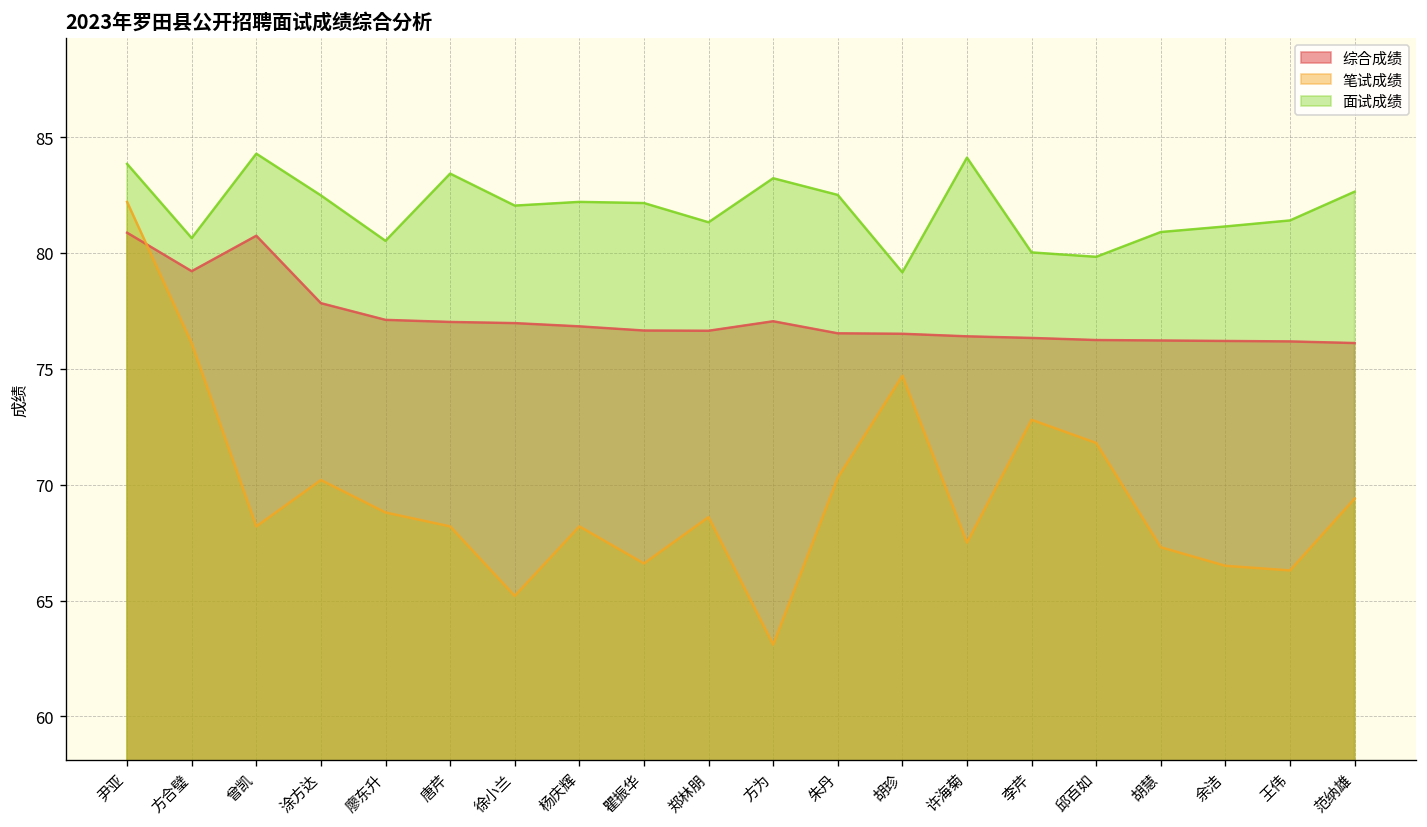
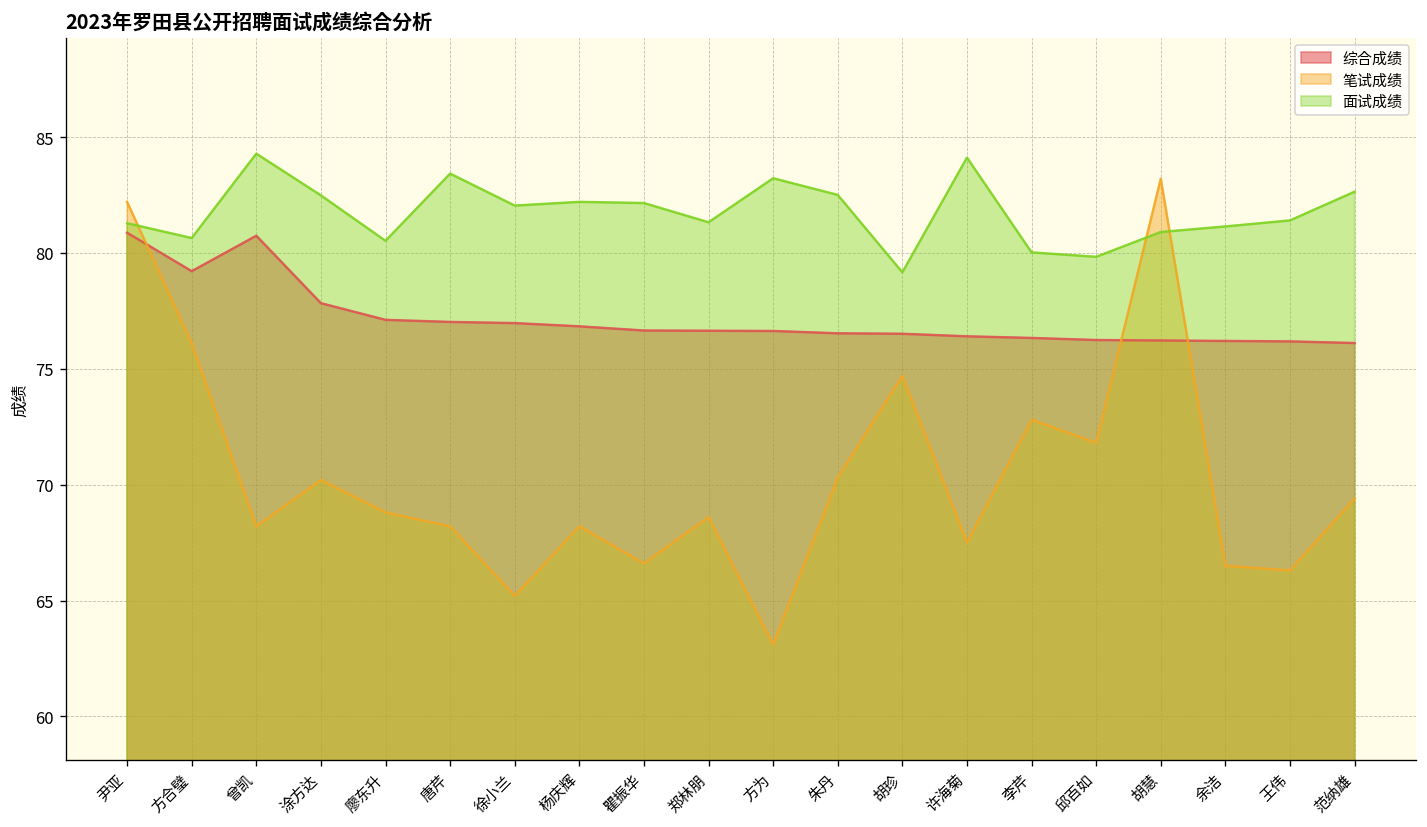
  {
    "综合成绩": {
      "尹亚": 80.9,
      "方合璧": 79.2,
      "曾凯": 80.7,
      "涂方达": 77.8,
      "廖东升": 77.1,
      "唐芹": 77.0,
      "徐小兰": 77.0,
      "杨庆辉": 76.8,
      "瞿振华": 76.7,
      "郑林朋": 76.6,
-     "方为": 77.1,
+     "方为": 76.6,
      "朱丹": 76.5,
      "胡珍": 76.5,
      "许海菊": 76.4,
      "李芹": 76.3,
      "邱百如": 76.2,
      "胡慧": 76.2,
      "余洁": 76.2,
      "王伟": 76.2,
      "范纳雄": 76.1
    },
    "笔试成绩": {
      "尹亚": 82.2,
      "方合璧": 76.1,
      "曾凯": 68.2,
      "涂方达": 70.2,
      "廖东升": 68.8,
      "唐芹": 68.2,
      "徐小兰": 65.2,
      "杨庆辉": 68.2,
      "瞿振华": 66.6,
      "郑林朋": 68.6,
      "方为": 63.1,
      "朱丹": 70.3,
      "胡珍": 74.7,
      "许海菊": 67.5,
      "李芹": 72.8,
      "邱百如": 71.8,
-     "胡慧": 67.3,
+     "胡慧": 83.2,
      "余洁": 66.5,
      "王伟": 66.3,
      "范纳雄": 69.4
    },
    "面试成绩": {
-     "尹亚": 83.8,
+     "尹亚": 81.3,
      "方合璧": 80.6,
      "曾凯": 84.3,
      "涂方达": 82.5,
      "廖东升": 80.5,
      "唐芹": 83.4,
      "徐小兰": 82.0,
      "杨庆辉": 82.2,
      "瞿振华": 82.2,
      "郑林朋": 81.3,
      "方为": 83.2,
      "朱丹": 82.5,
      "胡珍": 79.2,
      "许海菊": 84.1,
      "李芹": 80.0,
      "邱百如": 79.8,
      "胡慧": 80.9,
      "余洁": 81.1,
      "王伟": 81.4,
      "范纳雄": 82.6
    }
  }
